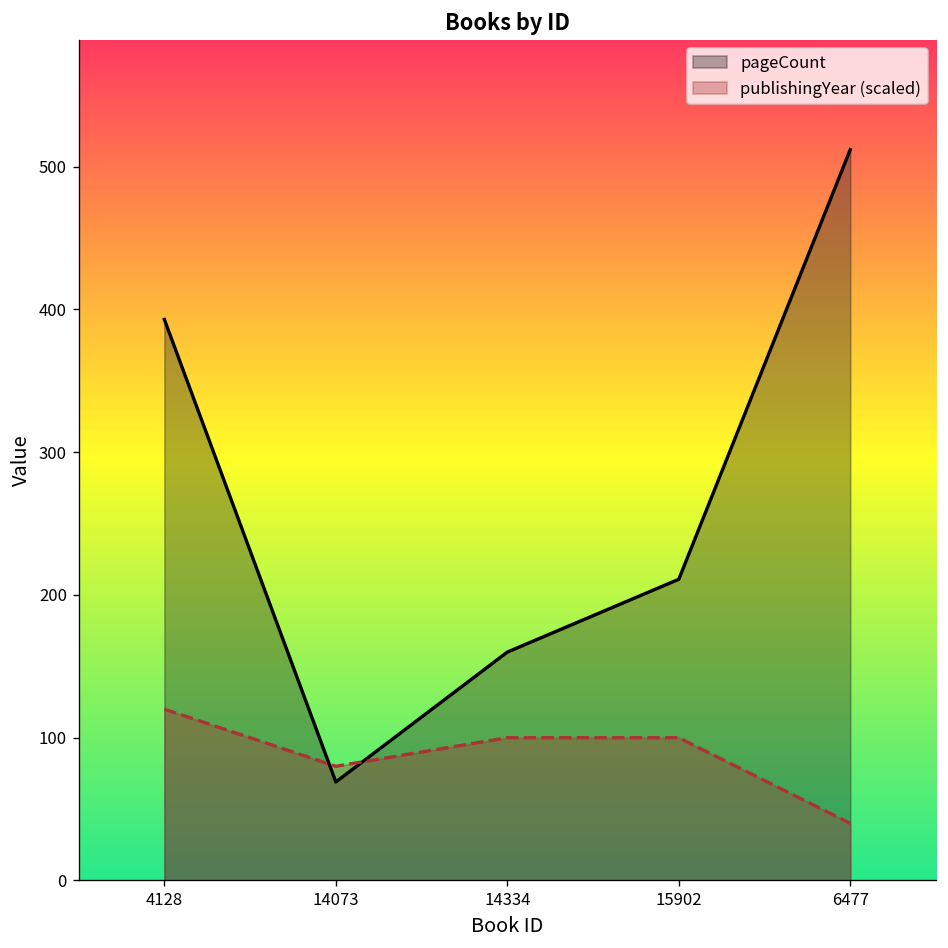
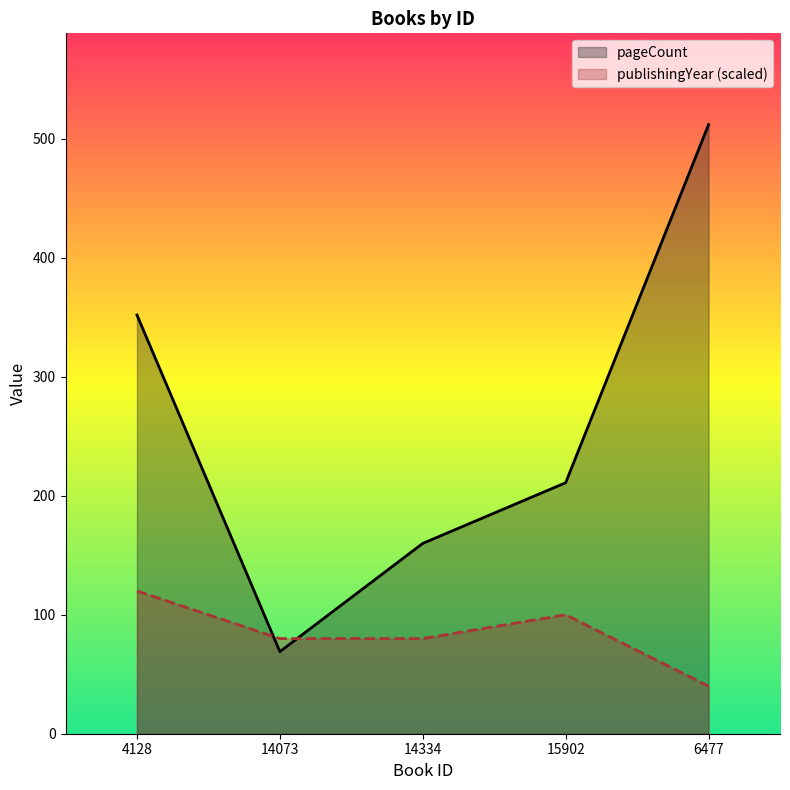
  {
    "pageCount": {
-     "4128": 393,
+     "4128": 352,
      "14073": 69,
      "14334": 160,
      "15902": 211,
      "6477": 512
    },
    "publishingYear (scaled)": {
      "4128": 120,
      "14073": 80,
-     "14334": 100,
+     "14334": 80,
      "15902": 100,
      "6477": 40
    }
  }
